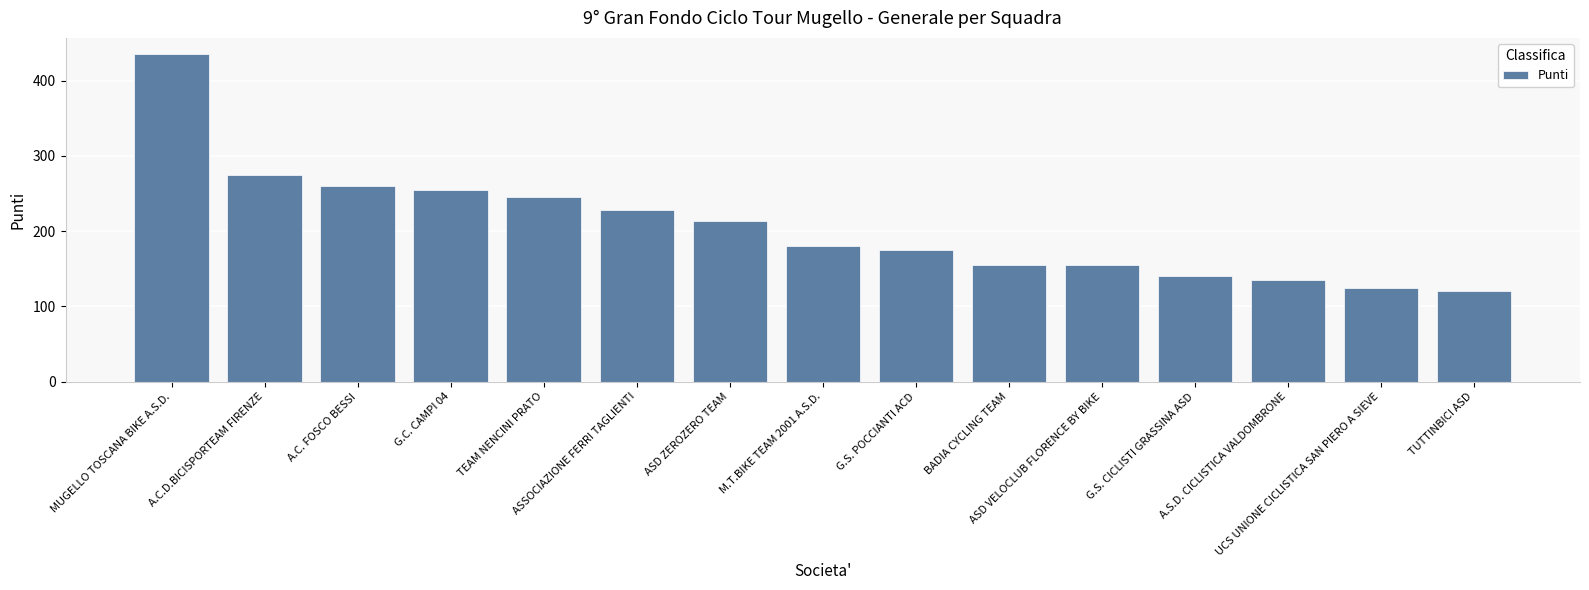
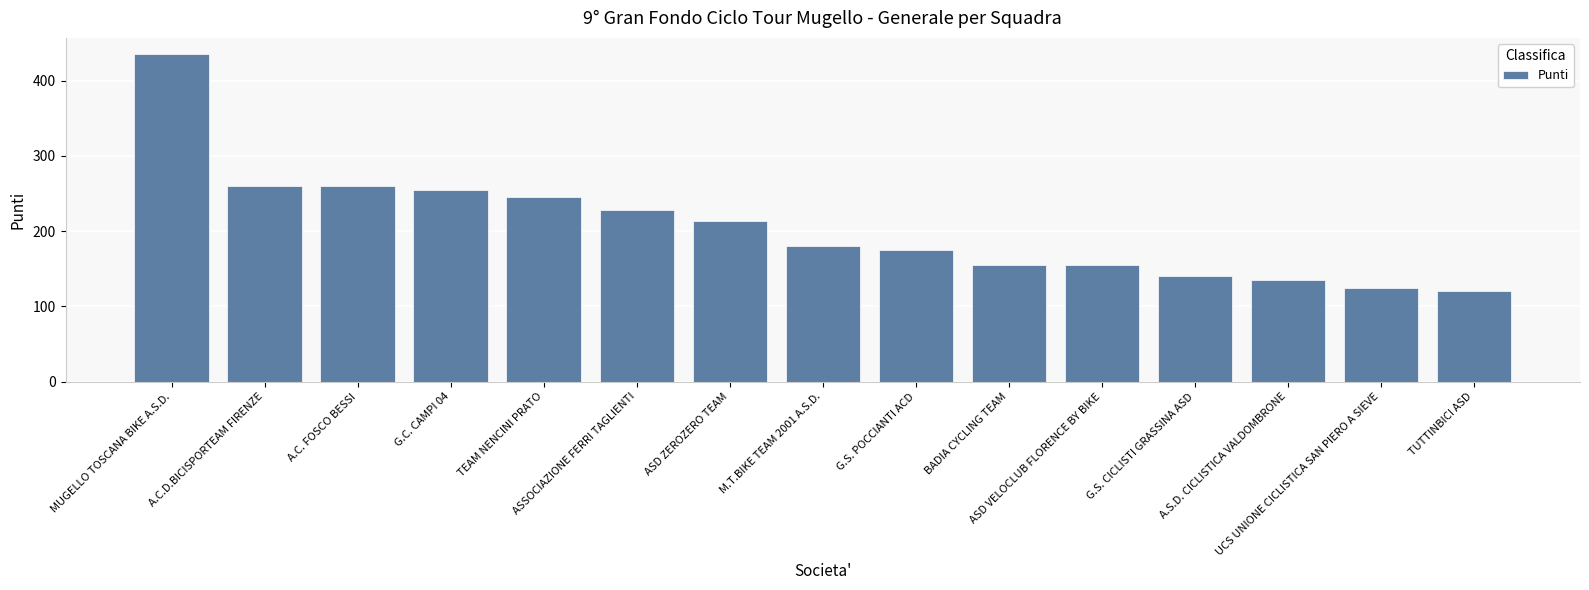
  {
    "MUGELLO TOSCANA BIKE A.S.D.": 440,
-   "A.C.D.BICISPORTEAM FIRENZE": 280,
+   "A.C.D.BICISPORTEAM FIRENZE": 260,
    "A.C. FOSCO BESSI": 260,
    "G.C. CAMPI 04": 260,
    "TEAM NENCINI PRATO": 250,
    "ASSOCIAZIONE FERRI TAGLIENTI": 230,
    "ASD ZEROZERO TEAM": 210,
    "M.T.BIKE TEAM 2001 A.S.D.": 180,
    "G.S. POCCIANTI ACD": 180,
    "BADIA CYCLING TEAM": 160,
    "ASD VELOCLUB FLORENCE BY BIKE": 160,
    "G.S. CICLISTI GRASSINA ASD": 140,
    "A.S.D. CICLISTICA VALDOMBRONE": 140,
    "UCS UNIONE CICLISTICA SAN PIERO A SIEVE": 130,
    "TUTTINBICI ASD": 120
  }
